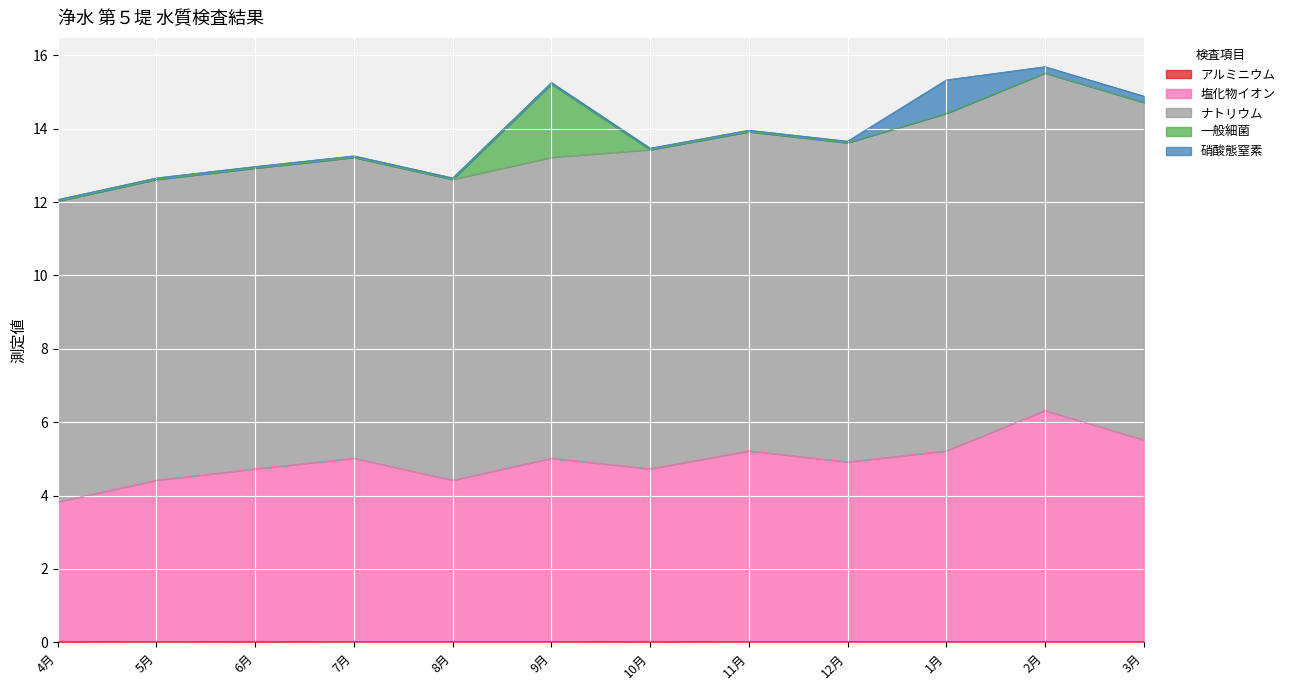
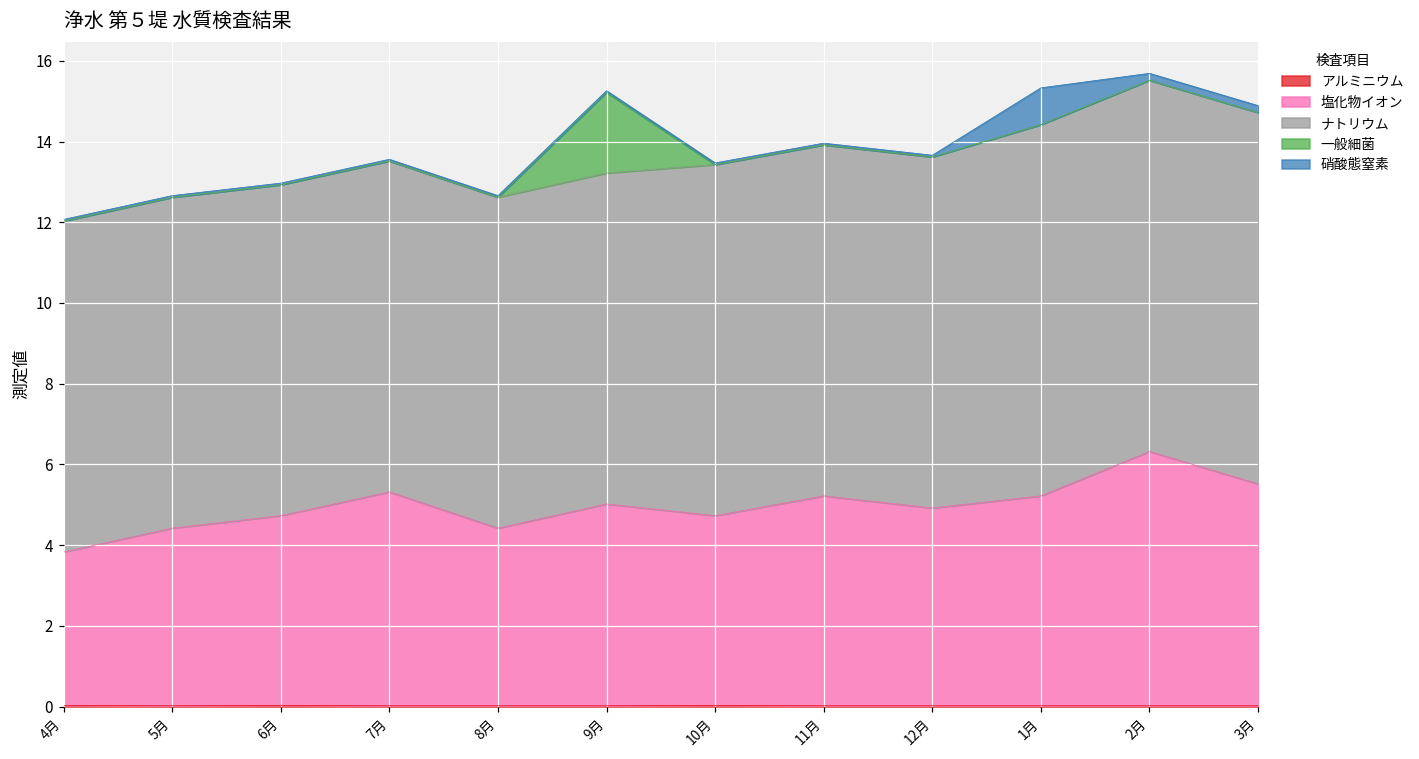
  {
    "アルミニウム": {
      "4月": 0.0,
      "5月": 0.0,
      "6月": 0.0,
      "7月": 0.0,
      "8月": 0.0,
      "9月": 0.0,
      "10月": 0.0,
      "11月": 0.0,
      "12月": 0.0,
      "1月": 0.0,
      "2月": 0.0,
      "3月": 0.0
    },
    "塩化物イオン": {
      "4月": 3.8,
      "5月": 4.4,
      "6月": 4.7,
-     "7月": 5.0,
+     "7月": 5.3,
      "8月": 4.4,
      "9月": 5.0,
      "10月": 4.7,
      "11月": 5.2,
      "12月": 4.9,
      "1月": 5.2,
      "2月": 6.3,
      "3月": 5.5
    },
    "ナトリウム": {
      "9月": 8.2
    },
    "硝酸態窒素": {
      "1月": 0.9,
      "2月": 0.2,
      "3月": 0.2
    }
  }
